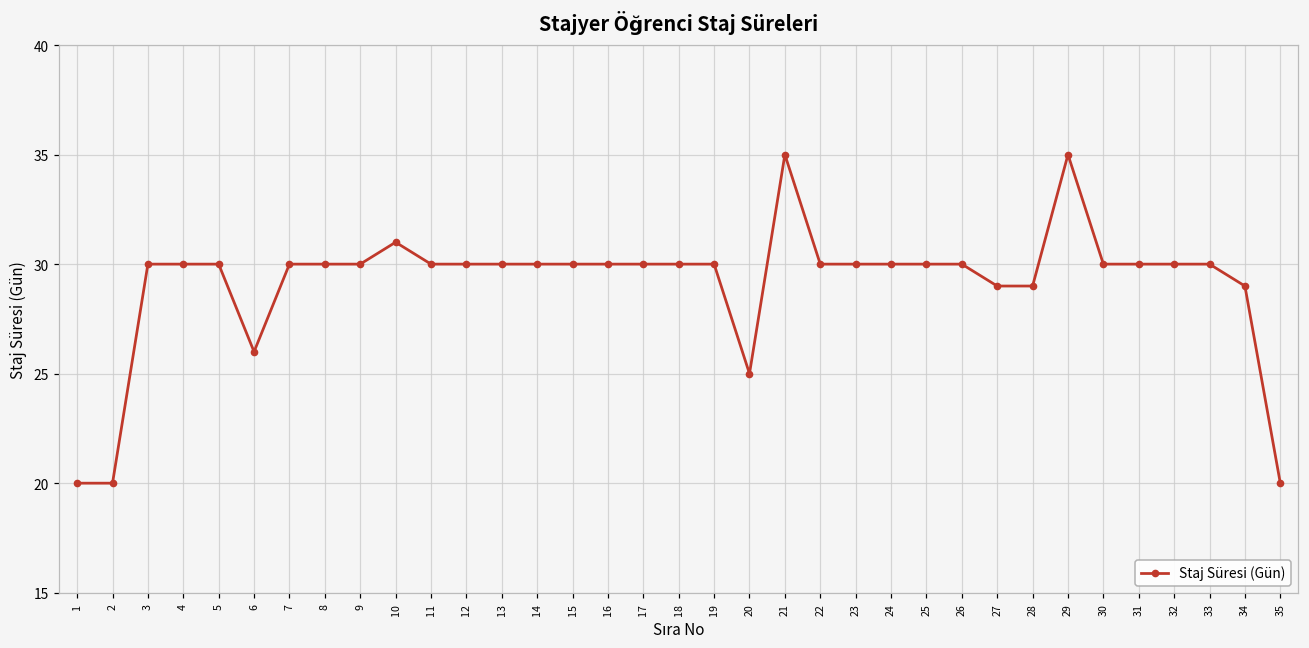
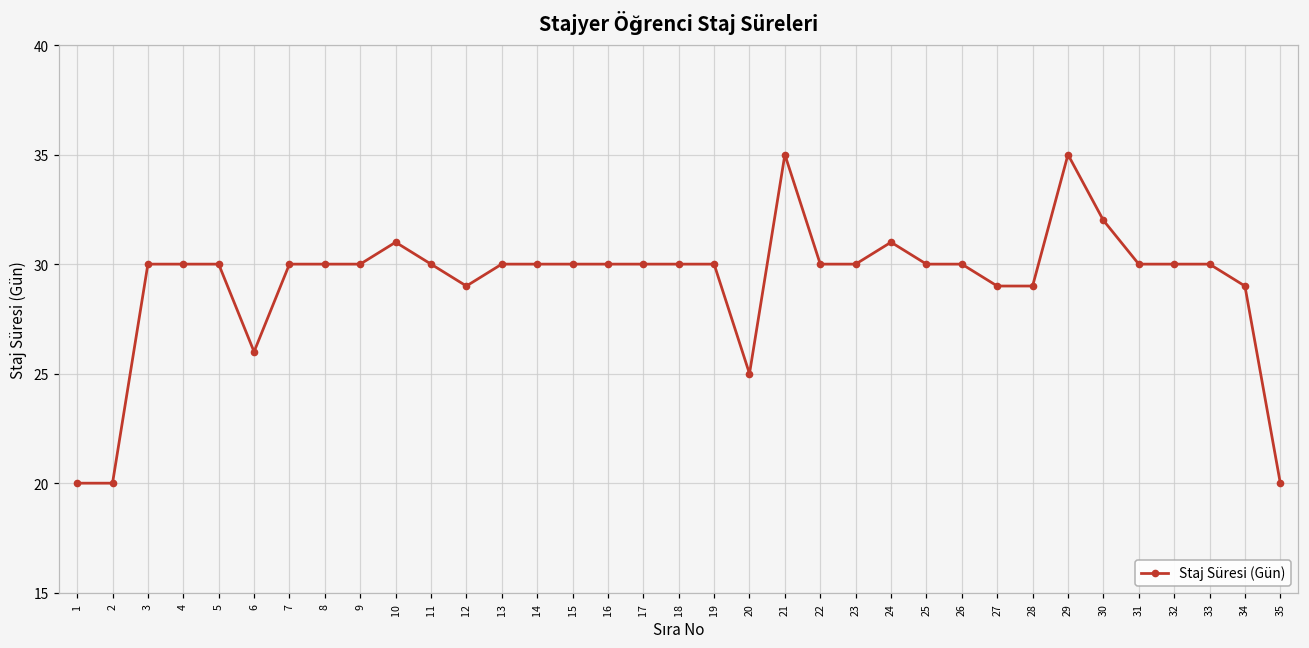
  {
    "1": 20,
    "2": 20,
    "3": 30,
    "4": 30,
    "5": 30,
    "6": 26,
    "7": 30,
    "8": 30,
    "9": 30,
    "10": 31,
    "11": 30,
-   "12": 30,
+   "12": 29,
    "13": 30,
    "14": 30,
    "15": 30,
    "16": 30,
    "17": 30,
    "18": 30,
    "19": 30,
    "20": 25,
    "21": 35,
    "22": 30,
    "23": 30,
-   "24": 30,
+   "24": 31,
    "25": 30,
    "26": 30,
    "27": 29,
    "28": 29,
    "29": 35,
-   "30": 30,
+   "30": 32,
    "31": 30,
    "32": 30,
    "33": 30,
    "34": 29,
    "35": 20
  }
